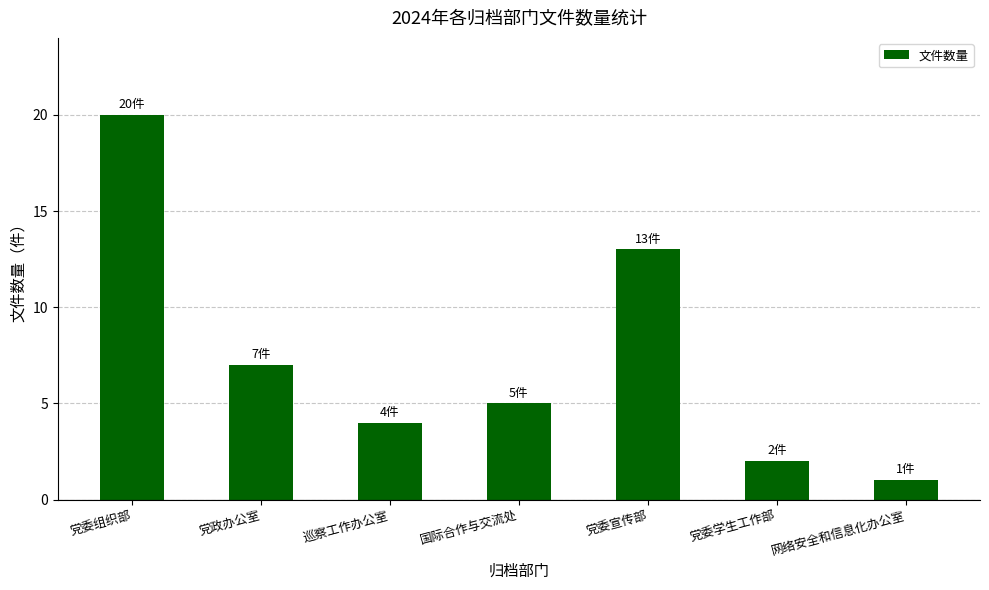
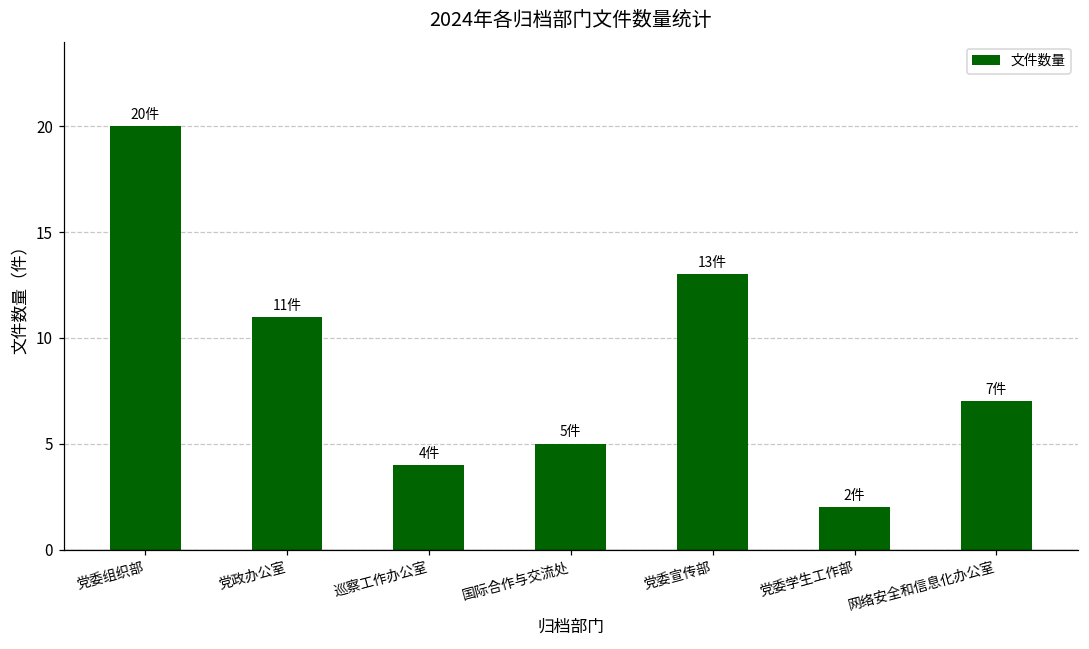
  {
    "党委组织部": "20件",
-   "党政办公室": "7件",
+   "党政办公室": "11件",
    "巡察工作办公室": "4件",
    "国际合作与交流处": "5件",
    "党委宣传部": "13件",
    "党委学生工作部": "2件",
-   "网络安全和信息化办公室": "1件"
+   "网络安全和信息化办公室": "7件"
  }
